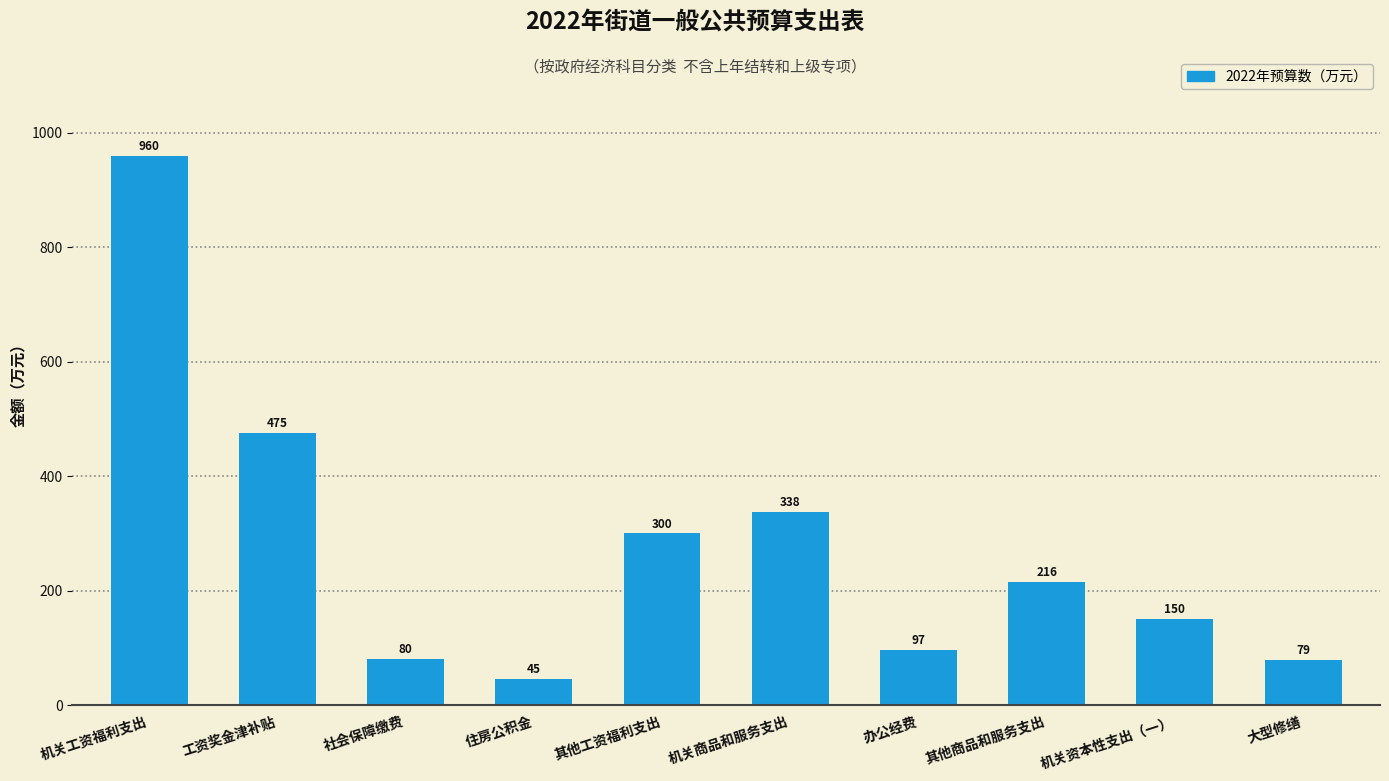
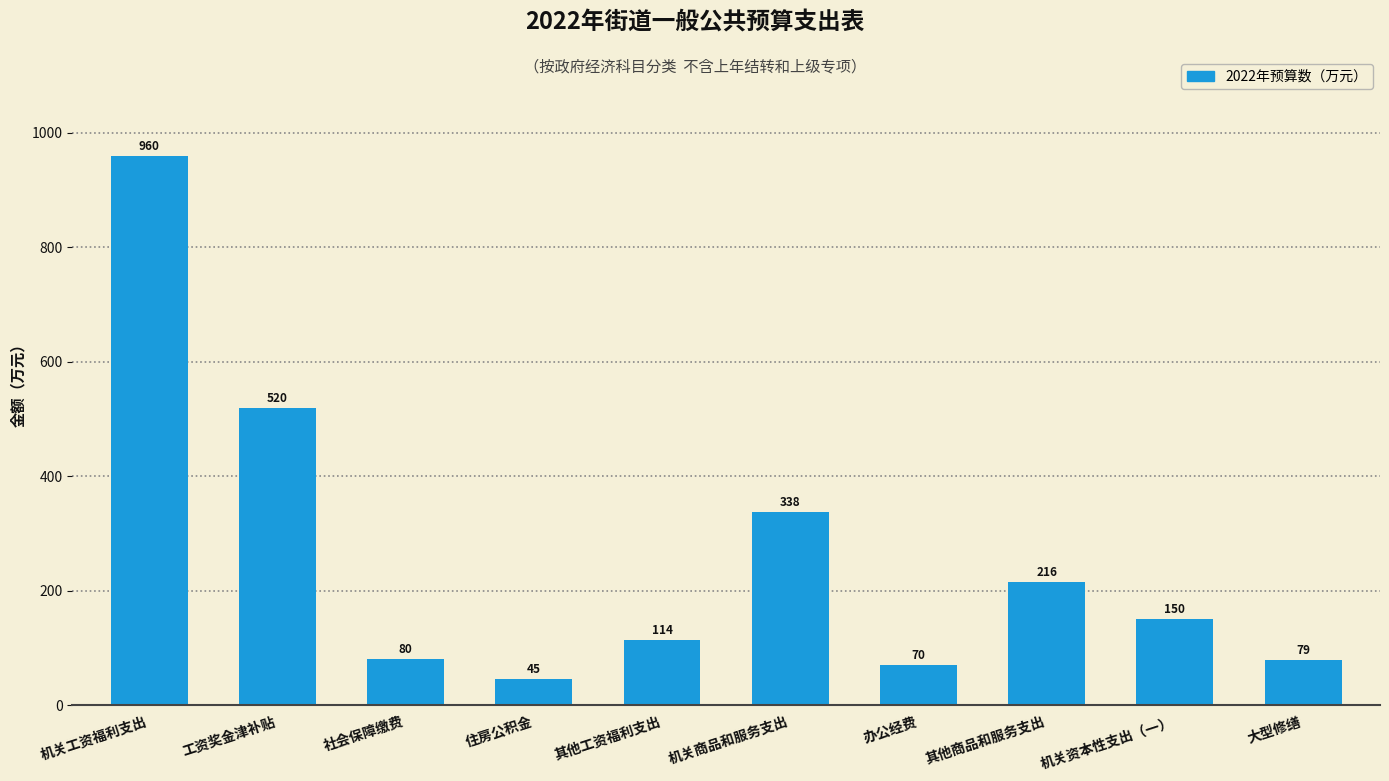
  {
    "机关工资福利支出": 960,
-   "工资奖金津补贴": 475,
+   "工资奖金津补贴": 520,
    "社会保障缴费": 80,
    "住房公积金": 45,
-   "其他工资福利支出": 300,
+   "其他工资福利支出": 114,
    "机关商品和服务支出": 338,
-   "办公经费": 97,
+   "办公经费": 70,
    "其他商品和服务支出": 216,
    "机关资本性支出（一）": 150,
    "大型修缮": 79
  }
